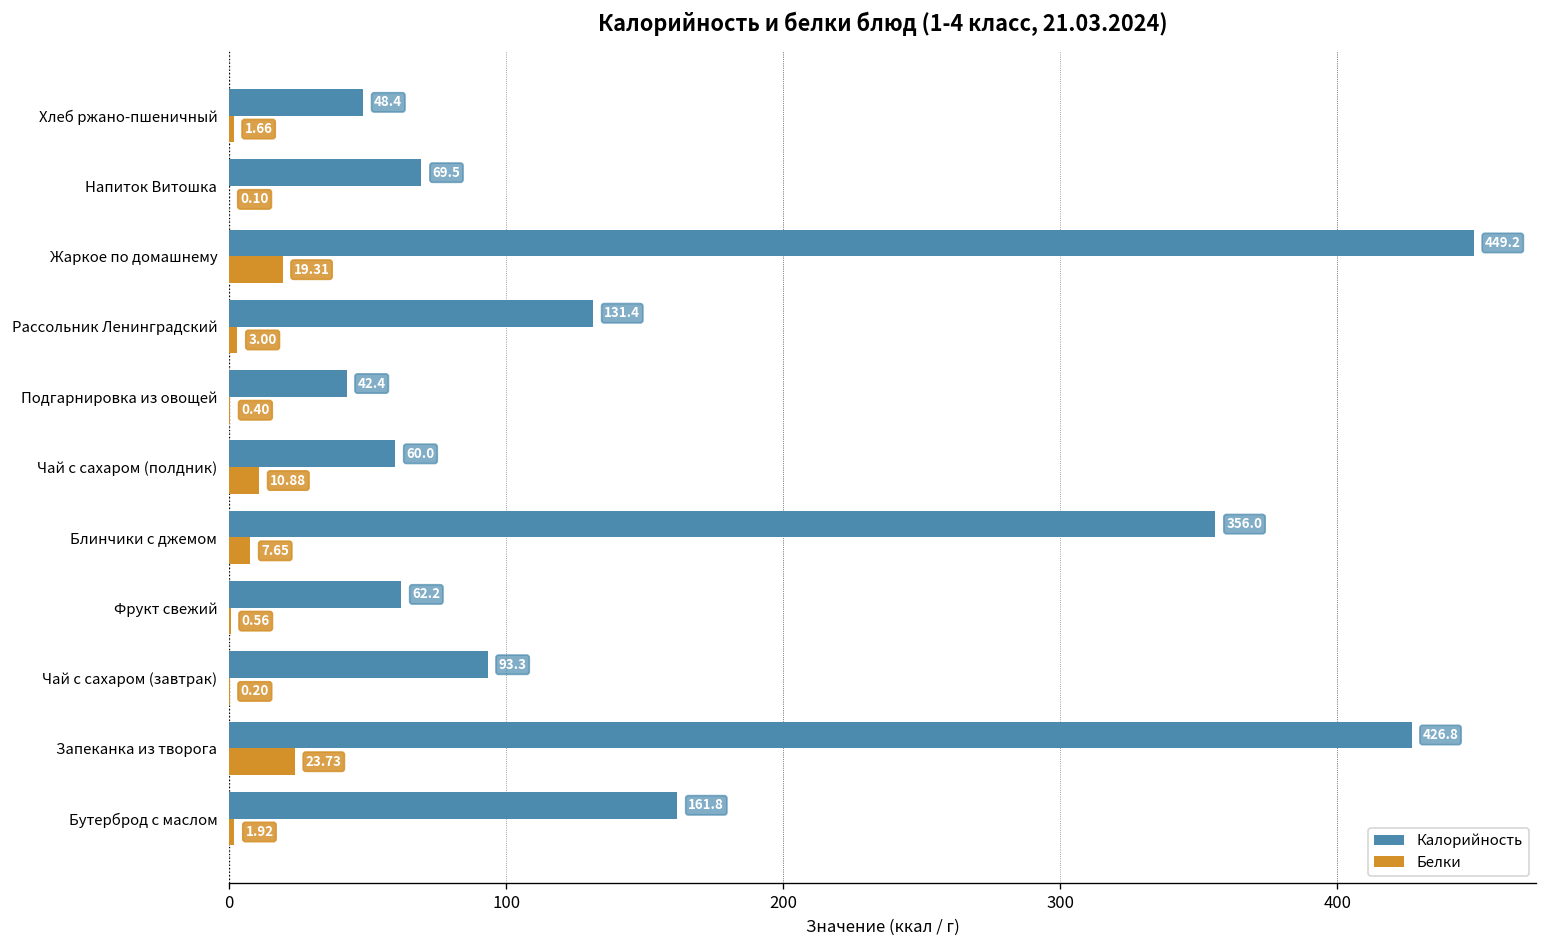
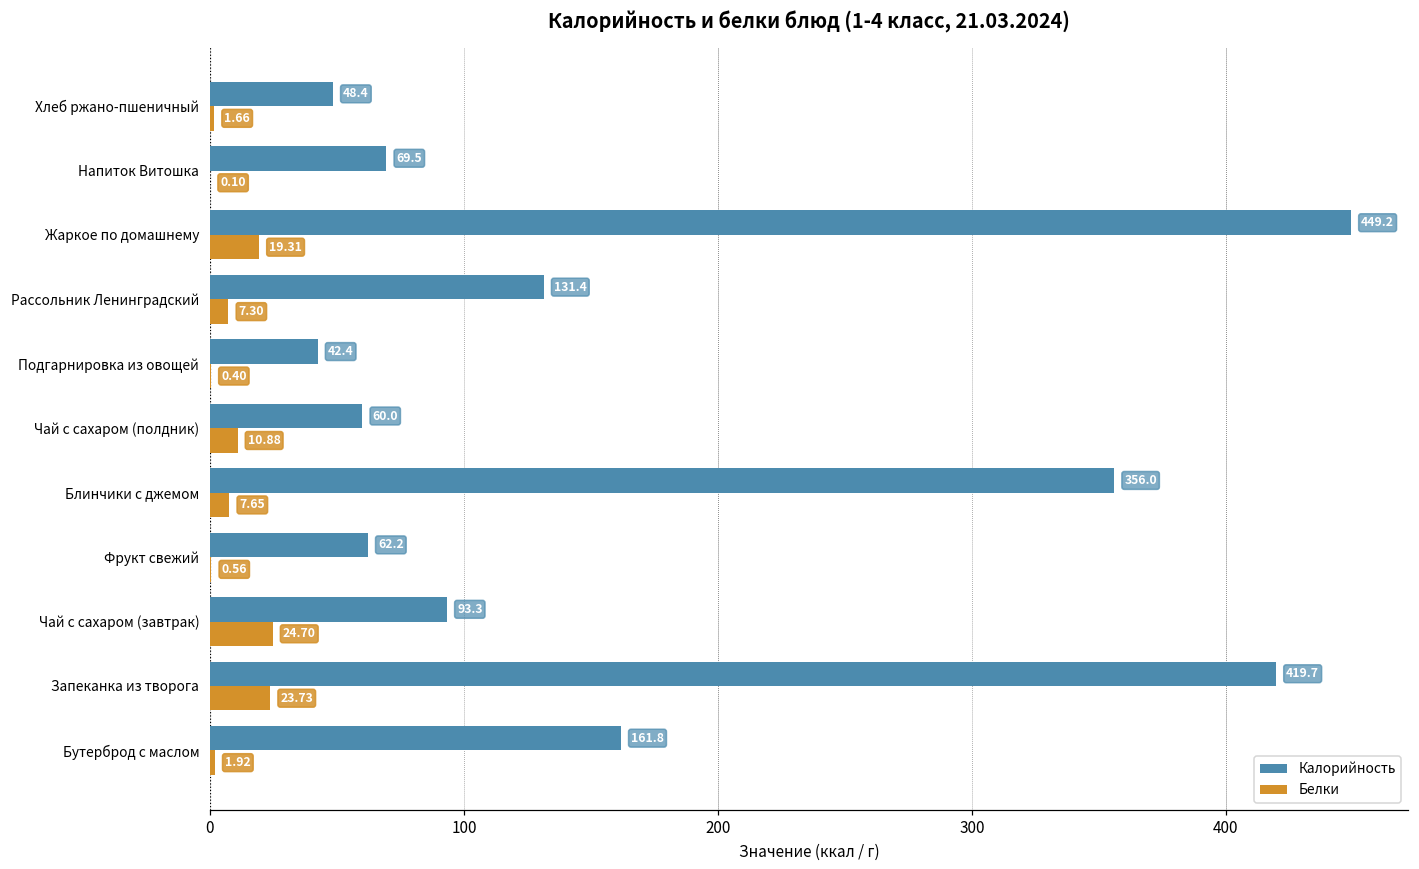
  {
    "Калорийность": {
-     "Запеканка из творога": 426.8
+     "Запеканка из творога": 419.7
    },
    "Белки": {
-     "Рассольник Ленинградский": 3.00,
-     "Чай с сахаром (завтрак)": 0.20
+     "Рассольник Ленинградский": 7.30,
+     "Чай с сахаром (завтрак)": 24.70
    }
  }
